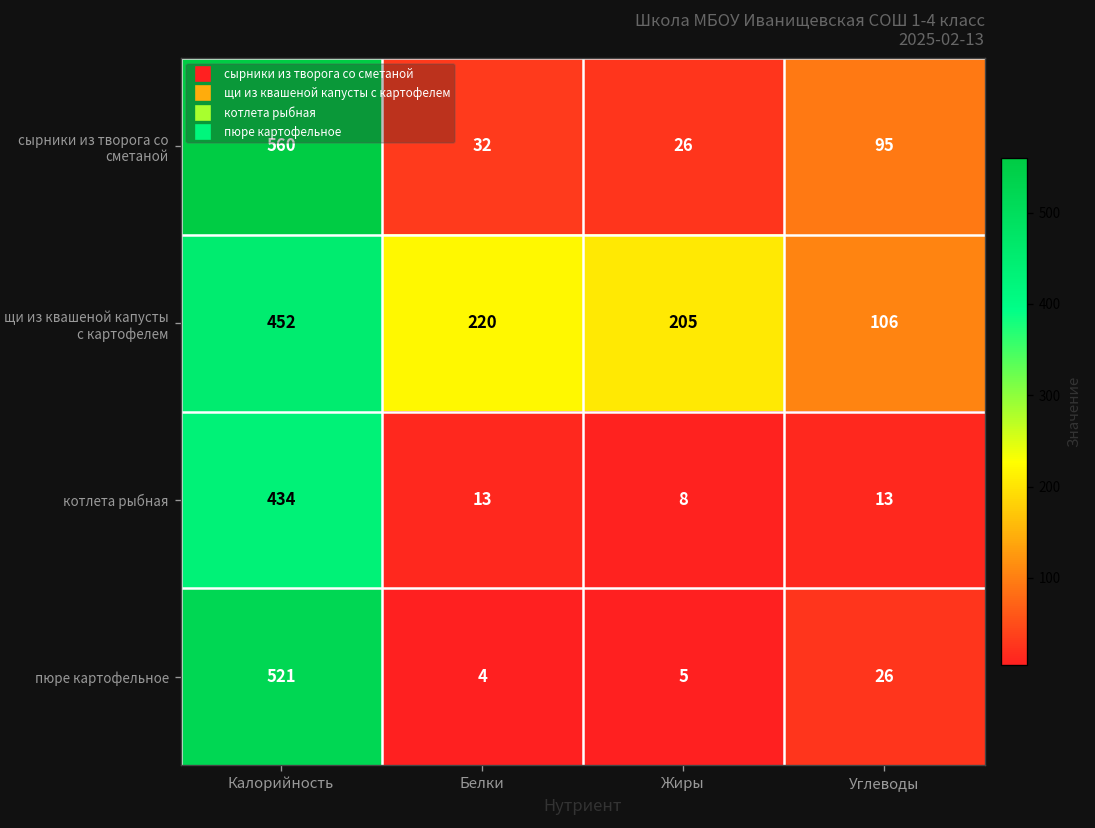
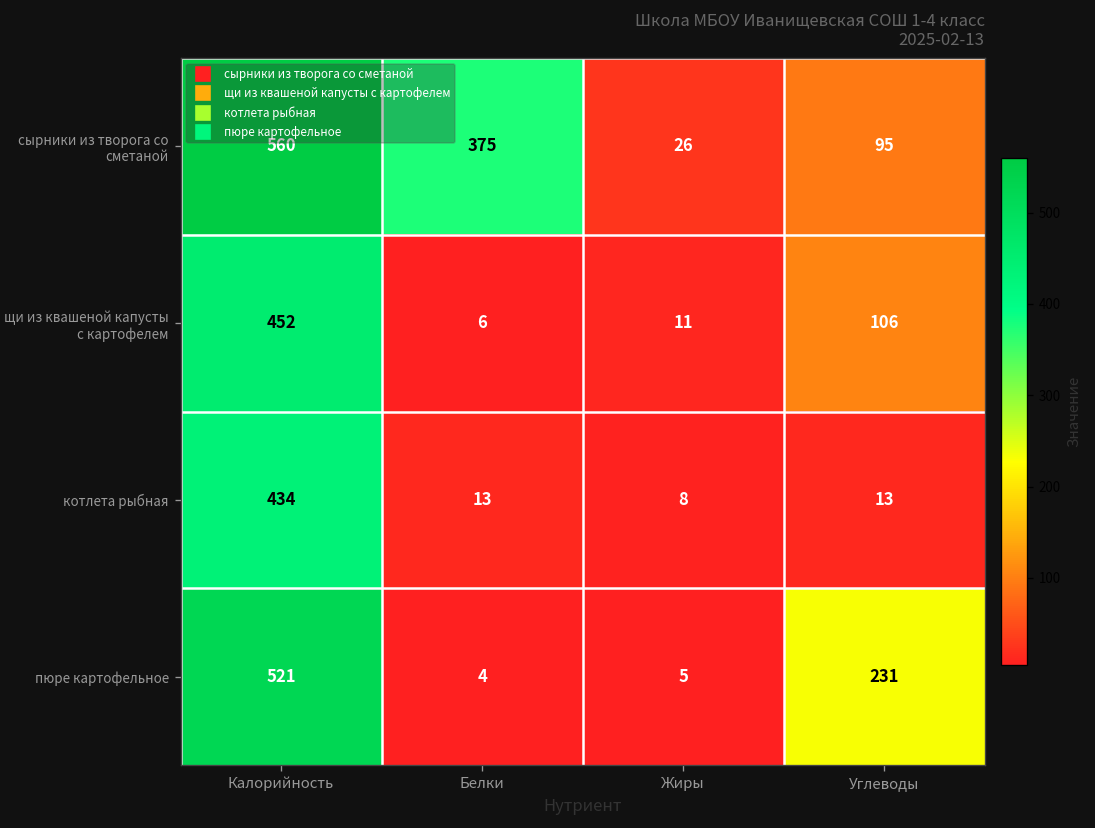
  {
    "сырники из творога со сметаной": {
-     "Белки": 32,
+     "Белки": 375,
      "Жиры": 26,
      "Углеводы": 95
    },
    "щи из квашеной капусты с картофелем": {
      "Калорийность": 452,
-     "Белки": 220,
-     "Жиры": 205,
+     "Белки": 6,
+     "Жиры": 11,
      "Углеводы": 106
    },
    "котлета рыбная": {
      "Калорийность": 434,
      "Белки": 13,
      "Жиры": 8,
      "Углеводы": 13
    },
    "пюре картофельное": {
      "Калорийность": 521,
      "Белки": 4,
      "Жиры": 5,
-     "Углеводы": 26
+     "Углеводы": 231
    }
  }
